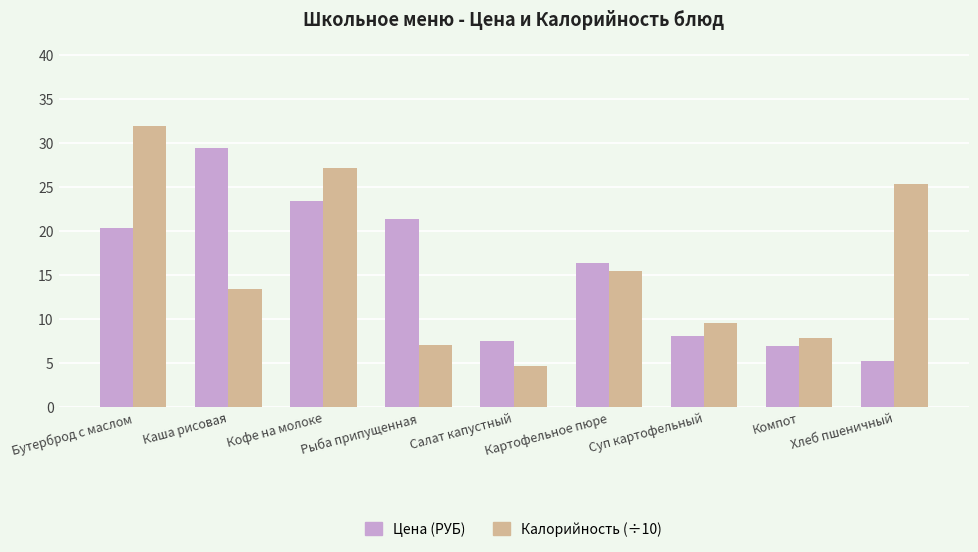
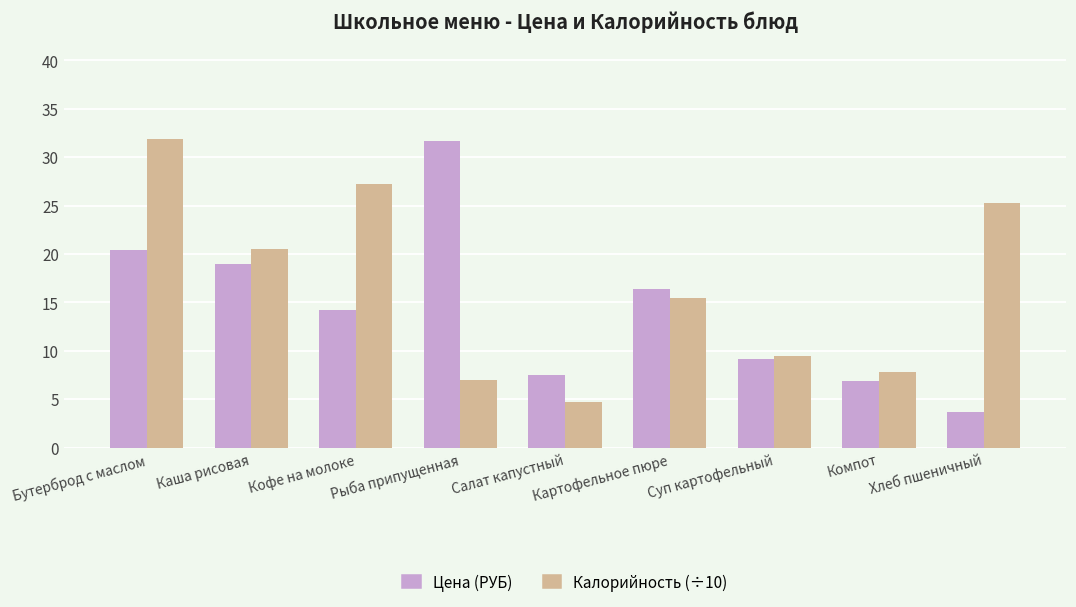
  {
    "Цена (РУБ)": {
      "Бутерброд с маслом": 20,
-     "Каша рисовая": 30,
-     "Кофе на молоке": 23,
-     "Рыба припущенная": 21,
+     "Каша рисовая": 19,
+     "Кофе на молоке": 14,
+     "Рыба припущенная": 32,
      "Салат капустный": 7,
      "Картофельное пюре": 16,
-     "Суп картофельный": 8,
+     "Суп картофельный": 9,
      "Компот": 7,
-     "Хлеб пшеничный": 5
+     "Хлеб пшеничный": 4
    },
    "Калорийность (÷10)": {
      "Бутерброд с маслом": 32,
-     "Каша рисовая": 13,
+     "Каша рисовая": 21,
      "Кофе на молоке": 27,
      "Рыба припущенная": 7,
      "Салат капустный": 5,
      "Картофельное пюре": 16,
      "Суп картофельный": 10,
      "Компот": 8,
      "Хлеб пшеничный": 25
    }
  }
